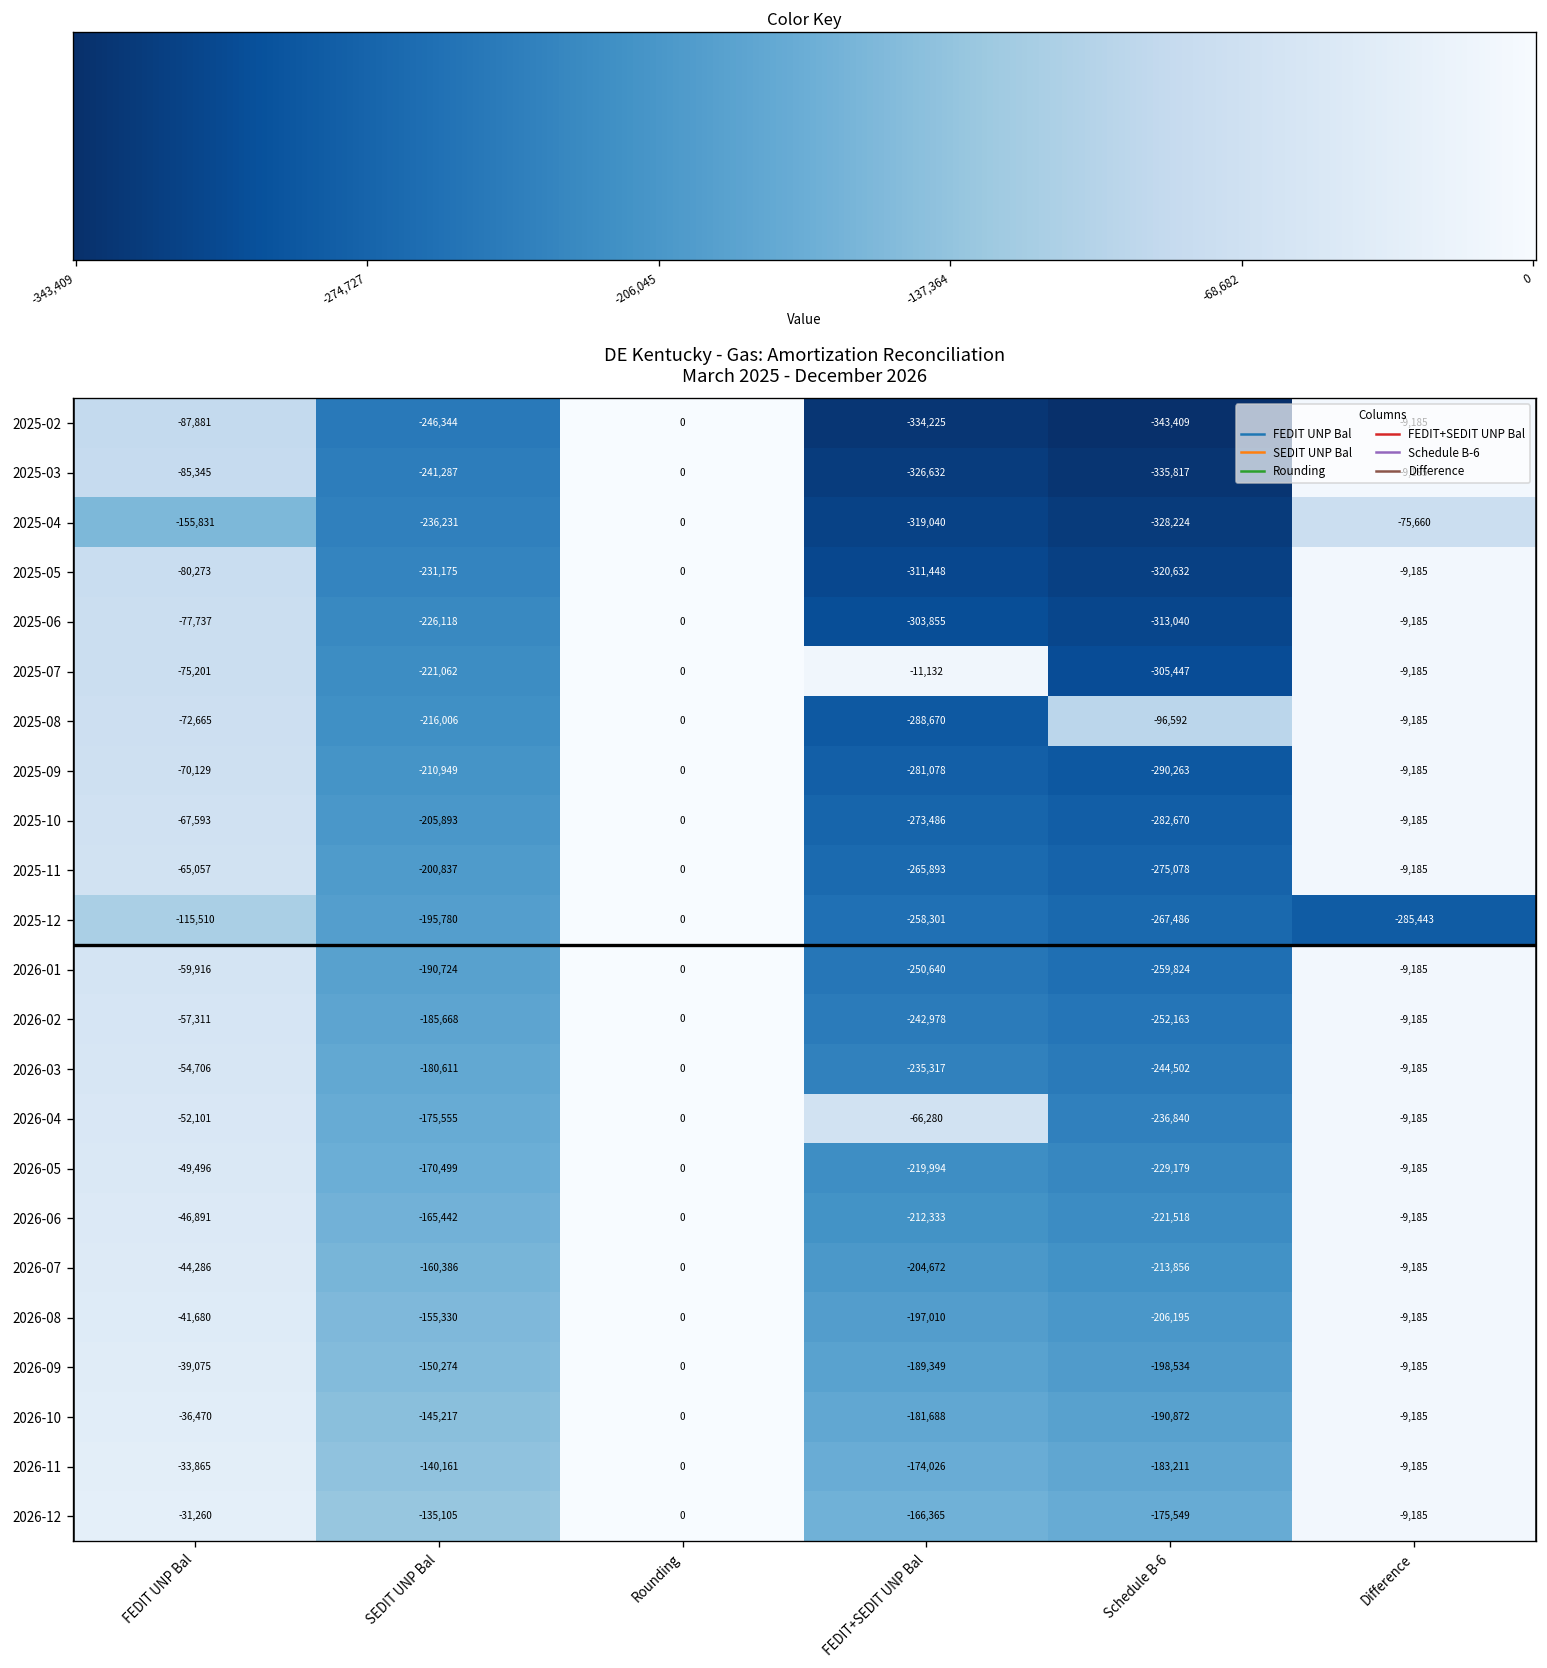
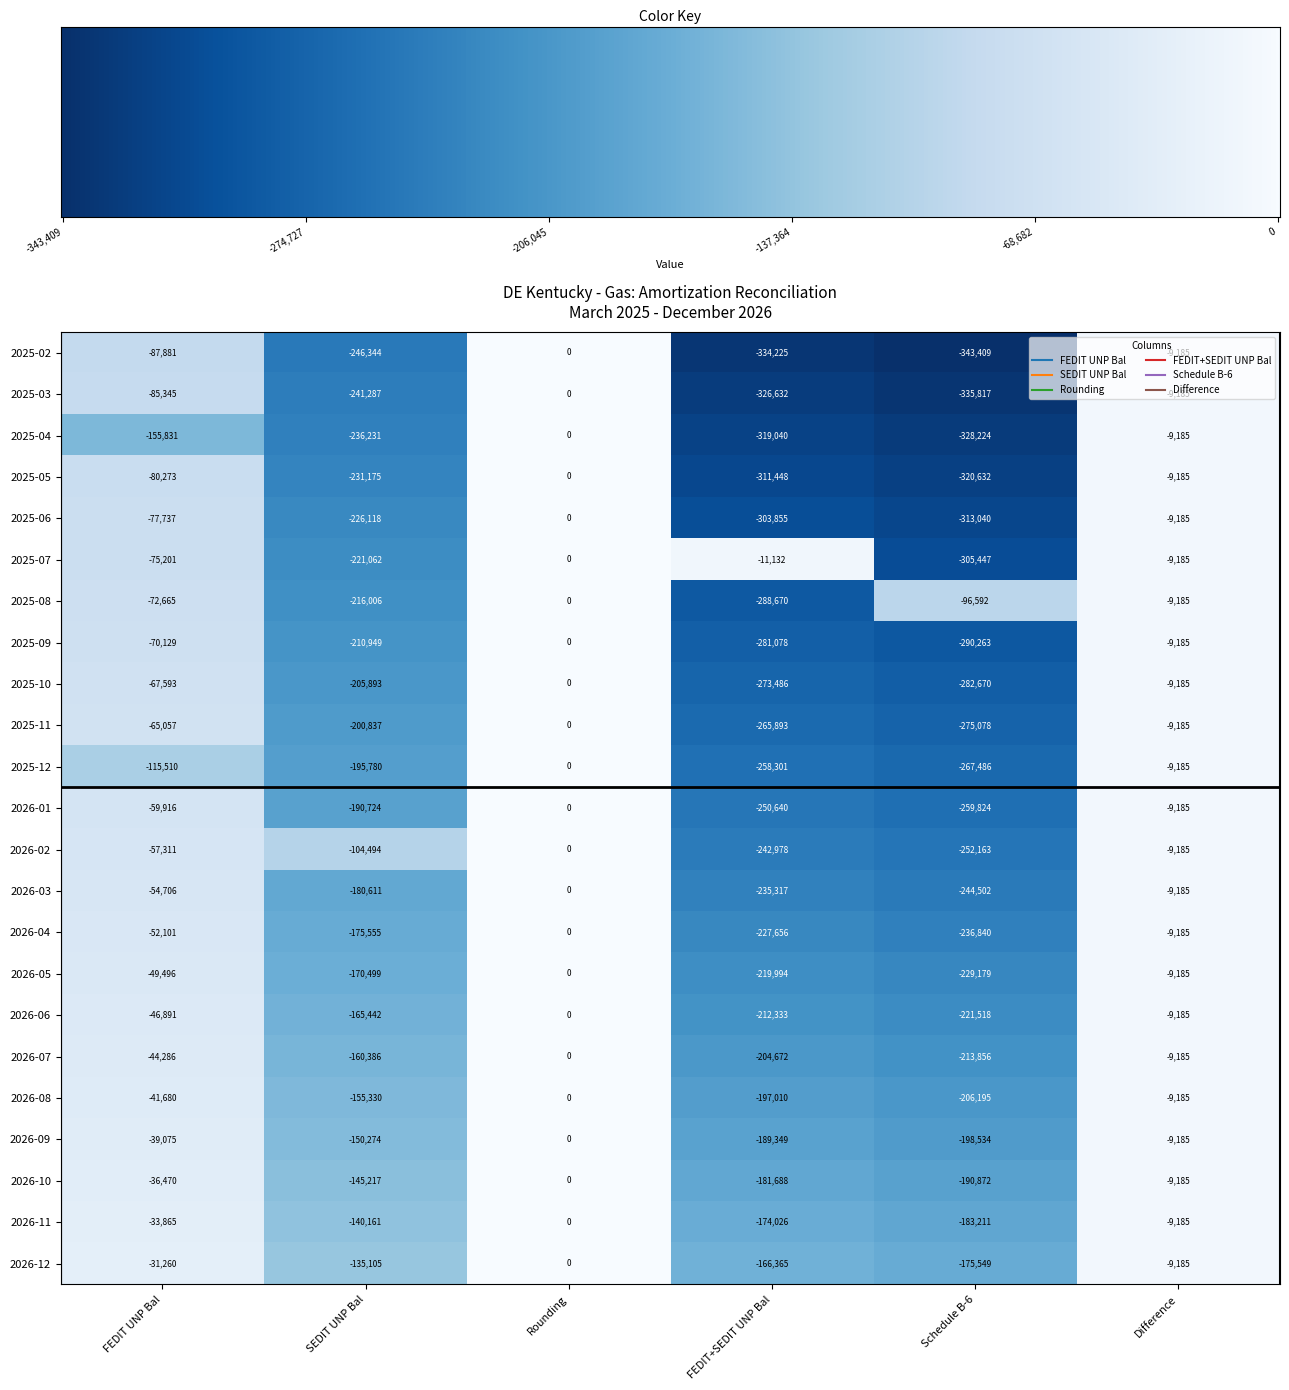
  {
    "2025-02": {
      "FEDIT UNP Bal": "-87,881",
      "SEDIT UNP Bal": "-246,344",
      "Rounding": "0",
      "FEDIT+SEDIT UNP Bal": "-334,225",
      "Schedule B-6": "-343,409"
    },
    "2025-03": {
      "FEDIT UNP Bal": "-85,345",
      "SEDIT UNP Bal": "-241,287",
      "Rounding": "0",
      "FEDIT+SEDIT UNP Bal": "-326,632",
      "Schedule B-6": "-335,817"
    },
    "2025-04": {
      "FEDIT UNP Bal": "-155,831",
      "SEDIT UNP Bal": "-236,231",
      "Rounding": "0",
      "FEDIT+SEDIT UNP Bal": "-319,040",
      "Schedule B-6": "-328,224",
-     "Difference": "-75,660"
+     "Difference": "-9,185"
    },
    "2025-05": {
      "FEDIT UNP Bal": "-80,273",
      "SEDIT UNP Bal": "-231,175",
      "Rounding": "0",
      "FEDIT+SEDIT UNP Bal": "-311,448",
      "Schedule B-6": "-320,632",
      "Difference": "-9,185"
    },
    "2025-06": {
      "FEDIT UNP Bal": "-77,737",
      "SEDIT UNP Bal": "-226,118",
      "Rounding": "0",
      "FEDIT+SEDIT UNP Bal": "-303,855",
      "Schedule B-6": "-313,040",
      "Difference": "-9,185"
    },
    "2025-07": {
      "FEDIT UNP Bal": "-75,201",
      "SEDIT UNP Bal": "-221,062",
      "Rounding": "0",
      "FEDIT+SEDIT UNP Bal": "-11,132",
      "Schedule B-6": "-305,447",
      "Difference": "-9,185"
    },
    "2025-08": {
      "FEDIT UNP Bal": "-72,665",
      "SEDIT UNP Bal": "-216,006",
      "Rounding": "0",
      "FEDIT+SEDIT UNP Bal": "-288,670",
      "Schedule B-6": "-96,592",
      "Difference": "-9,185"
    },
    "2025-09": {
      "FEDIT UNP Bal": "-70,129",
      "SEDIT UNP Bal": "-210,949",
      "Rounding": "0",
      "FEDIT+SEDIT UNP Bal": "-281,078",
      "Schedule B-6": "-290,263",
      "Difference": "-9,185"
    },
    "2025-10": {
      "FEDIT UNP Bal": "-67,593",
      "SEDIT UNP Bal": "-205,893",
      "Rounding": "0",
      "FEDIT+SEDIT UNP Bal": "-273,486",
      "Schedule B-6": "-282,670",
      "Difference": "-9,185"
    },
    "2025-11": {
      "FEDIT UNP Bal": "-65,057",
      "SEDIT UNP Bal": "-200,837",
      "Rounding": "0",
      "FEDIT+SEDIT UNP Bal": "-265,893",
      "Schedule B-6": "-275,078",
      "Difference": "-9,185"
    },
    "2025-12": {
      "FEDIT UNP Bal": "-115,510",
      "SEDIT UNP Bal": "-195,780",
      "Rounding": "0",
      "FEDIT+SEDIT UNP Bal": "-258,301",
      "Schedule B-6": "-267,486",
-     "Difference": "-285,443"
+     "Difference": "-9,185"
    },
    "2026-01": {
      "FEDIT UNP Bal": "-59,916",
      "SEDIT UNP Bal": "-190,724",
      "Rounding": "0",
      "FEDIT+SEDIT UNP Bal": "-250,640",
      "Schedule B-6": "-259,824",
      "Difference": "-9,185"
    },
    "2026-02": {
      "FEDIT UNP Bal": "-57,311",
-     "SEDIT UNP Bal": "-185,668",
+     "SEDIT UNP Bal": "-104,494",
      "Rounding": "0",
      "FEDIT+SEDIT UNP Bal": "-242,978",
      "Schedule B-6": "-252,163",
      "Difference": "-9,185"
    },
    "2026-03": {
      "FEDIT UNP Bal": "-54,706",
      "SEDIT UNP Bal": "-180,611",
      "Rounding": "0",
      "FEDIT+SEDIT UNP Bal": "-235,317",
      "Schedule B-6": "-244,502",
      "Difference": "-9,185"
    },
    "2026-04": {
      "FEDIT UNP Bal": "-52,101",
      "SEDIT UNP Bal": "-175,555",
      "Rounding": "0",
-     "FEDIT+SEDIT UNP Bal": "-66,280",
+     "FEDIT+SEDIT UNP Bal": "-227,656",
      "Schedule B-6": "-236,840",
      "Difference": "-9,185"
    },
    "2026-05": {
      "FEDIT UNP Bal": "-49,496",
      "SEDIT UNP Bal": "-170,499",
      "Rounding": "0",
      "FEDIT+SEDIT UNP Bal": "-219,994",
      "Schedule B-6": "-229,179",
      "Difference": "-9,185"
    },
    "2026-06": {
      "FEDIT UNP Bal": "-46,891",
      "SEDIT UNP Bal": "-165,442",
      "Rounding": "0",
      "FEDIT+SEDIT UNP Bal": "-212,333",
      "Schedule B-6": "-221,518",
      "Difference": "-9,185"
    },
    "2026-07": {
      "FEDIT UNP Bal": "-44,286",
      "SEDIT UNP Bal": "-160,386",
      "Rounding": "0",
      "FEDIT+SEDIT UNP Bal": "-204,672",
      "Schedule B-6": "-213,856",
      "Difference": "-9,185"
    },
    "2026-08": {
      "FEDIT UNP Bal": "-41,680",
      "SEDIT UNP Bal": "-155,330",
      "Rounding": "0",
      "FEDIT+SEDIT UNP Bal": "-197,010",
      "Schedule B-6": "-206,195",
      "Difference": "-9,185"
    },
    "2026-09": {
      "FEDIT UNP Bal": "-39,075",
      "SEDIT UNP Bal": "-150,274",
      "Rounding": "0",
      "FEDIT+SEDIT UNP Bal": "-189,349",
      "Schedule B-6": "-198,534",
      "Difference": "-9,185"
    },
    "2026-10": {
      "FEDIT UNP Bal": "-36,470",
      "SEDIT UNP Bal": "-145,217",
      "Rounding": "0",
      "FEDIT+SEDIT UNP Bal": "-181,688",
      "Schedule B-6": "-190,872",
      "Difference": "-9,185"
    },
    "2026-11": {
      "FEDIT UNP Bal": "-33,865",
      "SEDIT UNP Bal": "-140,161",
      "Rounding": "0",
      "FEDIT+SEDIT UNP Bal": "-174,026",
      "Schedule B-6": "-183,211",
      "Difference": "-9,185"
    },
    "2026-12": {
      "FEDIT UNP Bal": "-31,260",
      "SEDIT UNP Bal": "-135,105",
      "Rounding": "0",
      "FEDIT+SEDIT UNP Bal": "-166,365",
      "Schedule B-6": "-175,549",
      "Difference": "-9,185"
    }
  }
